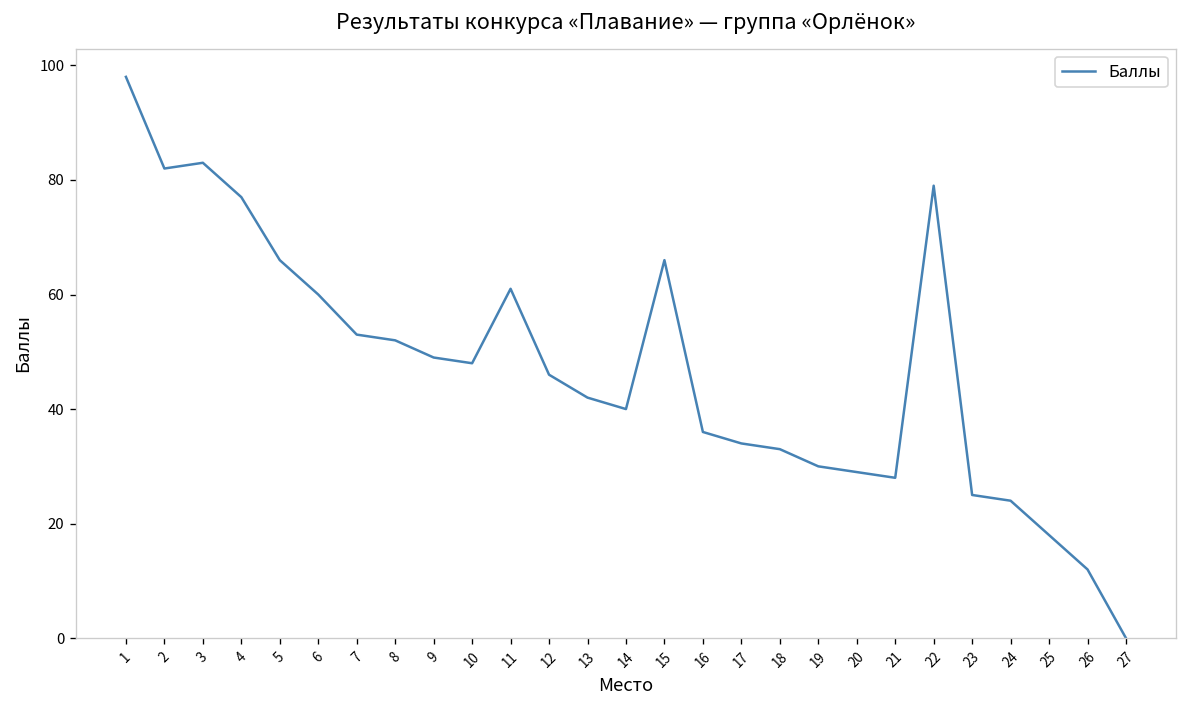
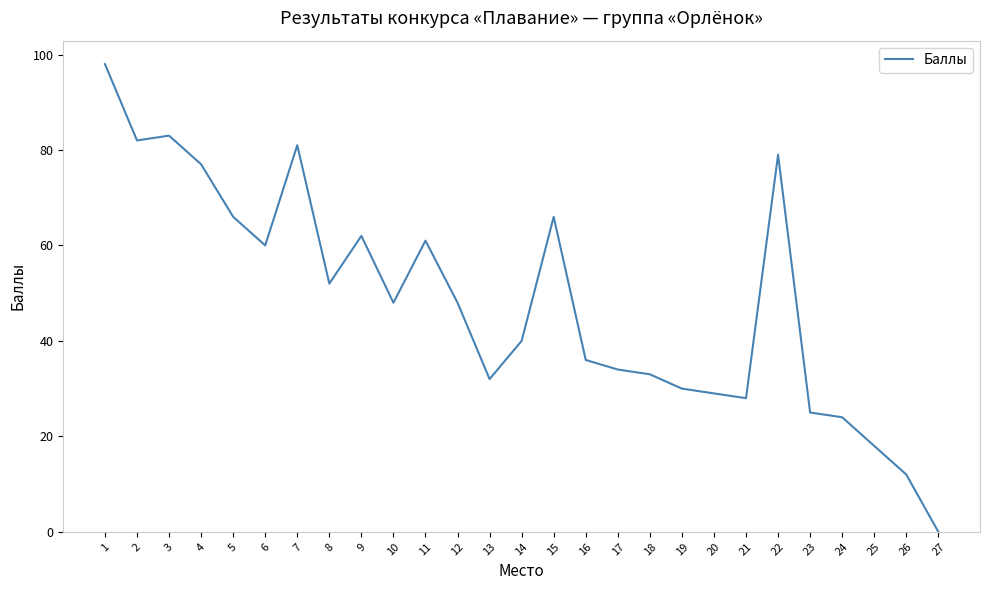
  {
    "1": 98,
    "2": 82,
    "3": 83,
    "4": 77,
    "5": 66,
    "6": 60,
-   "7": 53,
+   "7": 81,
    "8": 52,
-   "9": 49,
+   "9": 62,
    "10": 48,
    "11": 61,
-   "12": 46,
-   "13": 42,
+   "12": 48,
+   "13": 32,
    "14": 40,
    "15": 66,
    "16": 36,
    "17": 34,
    "18": 33,
    "19": 30,
    "20": 29,
    "21": 28,
    "22": 79,
    "23": 25,
    "24": 24,
    "25": 18,
    "26": 12,
    "27": 0
  }
